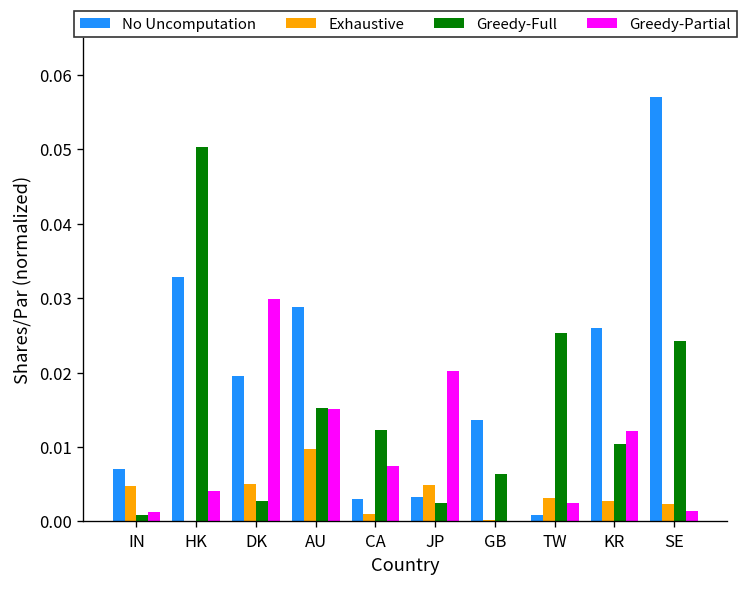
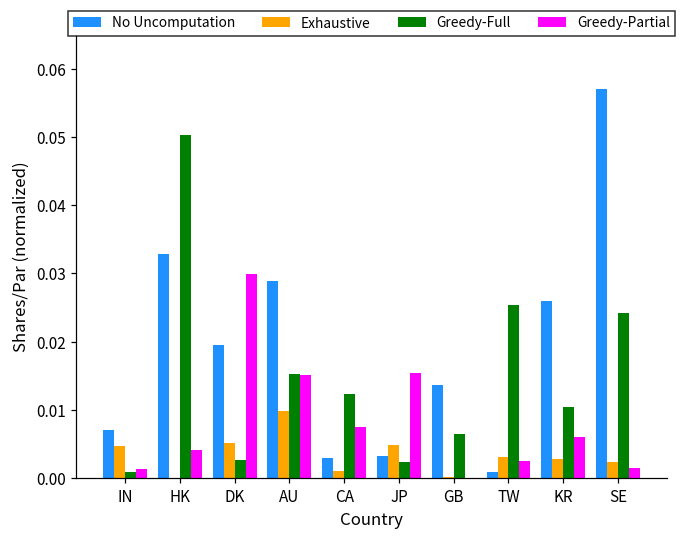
  {
    "No Uncomputation": {
      "IN": 0.007,
      "HK": 0.033,
      "DK": 0.020,
      "AU": 0.029,
      "CA": 0.003,
      "JP": 0.003,
      "GB": 0.014,
      "TW": 0.001,
      "KR": 0.026,
      "SE": 0.057
    },
    "Exhaustive": {
      "IN": 0.005,
      "DK": 0.005,
      "AU": 0.010,
      "CA": 0.001,
      "JP": 0.005,
      "TW": 0.003,
      "KR": 0.003,
      "SE": 0.002
    },
    "Greedy-Full": {
      "IN": 0.001,
      "HK": 0.050,
      "DK": 0.003,
      "AU": 0.015,
      "CA": 0.012,
      "JP": 0.002,
      "GB": 0.006,
      "TW": 0.025,
      "KR": 0.010,
      "SE": 0.024
    },
    "Greedy-Partial": {
      "IN": 0.001,
      "HK": 0.004,
      "DK": 0.030,
      "AU": 0.015,
      "CA": 0.007,
-     "JP": 0.020,
+     "JP": 0.015,
      "GB": 0.000,
      "TW": 0.002,
-     "KR": 0.012,
+     "KR": 0.006,
      "SE": 0.001
    }
  }
